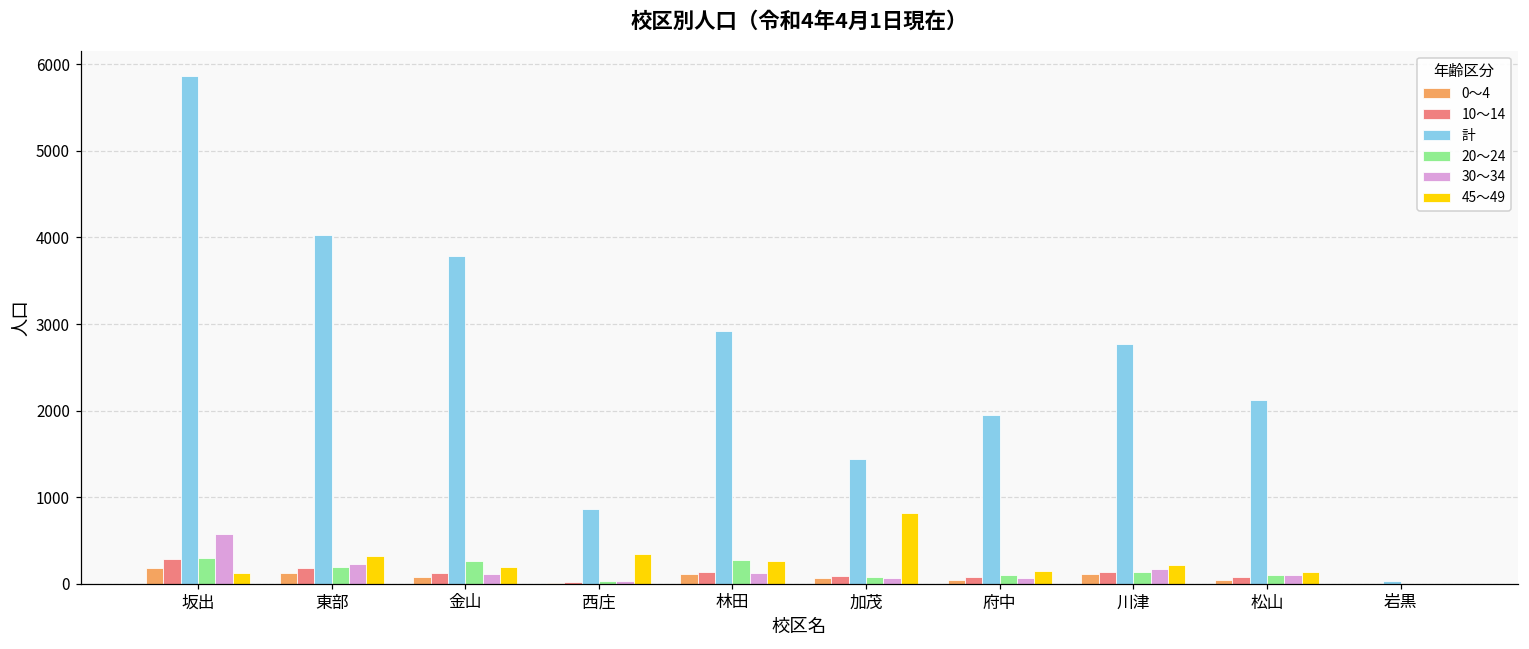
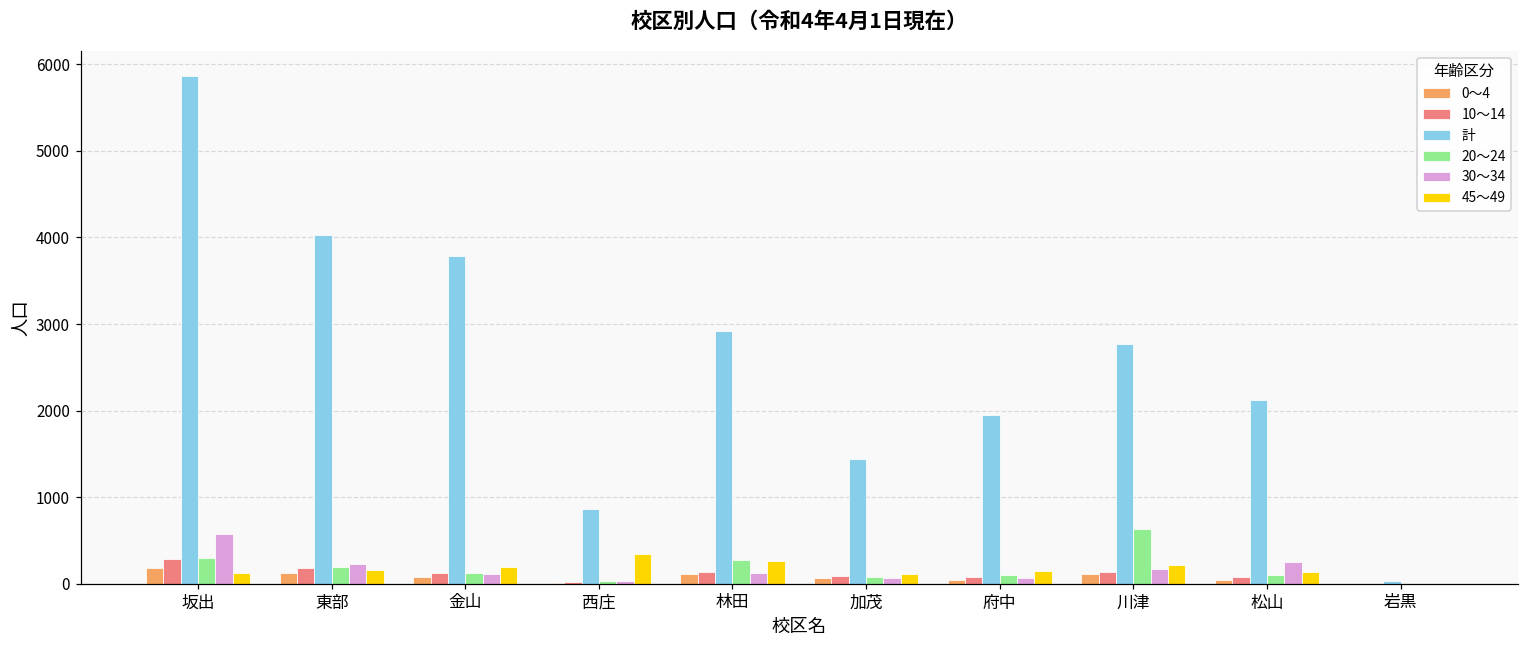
  {
    "計": {
      "坂出": 5900,
      "東部": 4000,
      "金山": 3800,
      "西庄": 900,
      "林田": 2900,
      "加茂": 1400,
      "府中": 1900,
      "川津": 2800,
      "松山": 2100,
      "岩黒": 0
    },
    "20～24": {
      "坂出": 300,
      "東部": 200,
-     "金山": 300,
+     "金山": 100,
      "西庄": 0,
      "林田": 300,
      "加茂": 100,
      "府中": 100,
-     "川津": 100,
+     "川津": 600,
      "松山": 100
    },
    "30～34": {
      "坂出": 600,
      "東部": 200,
      "金山": 100,
      "西庄": 0,
      "林田": 100,
      "加茂": 100,
      "府中": 100,
      "川津": 200,
-     "松山": 100
+     "松山": 300
    },
    "45～49": {
      "坂出": 100,
-     "東部": 300,
+     "東部": 200,
      "金山": 200,
      "西庄": 300,
      "林田": 300,
-     "加茂": 800,
+     "加茂": 100,
      "府中": 100,
      "川津": 200,
      "松山": 100
    }
  }
